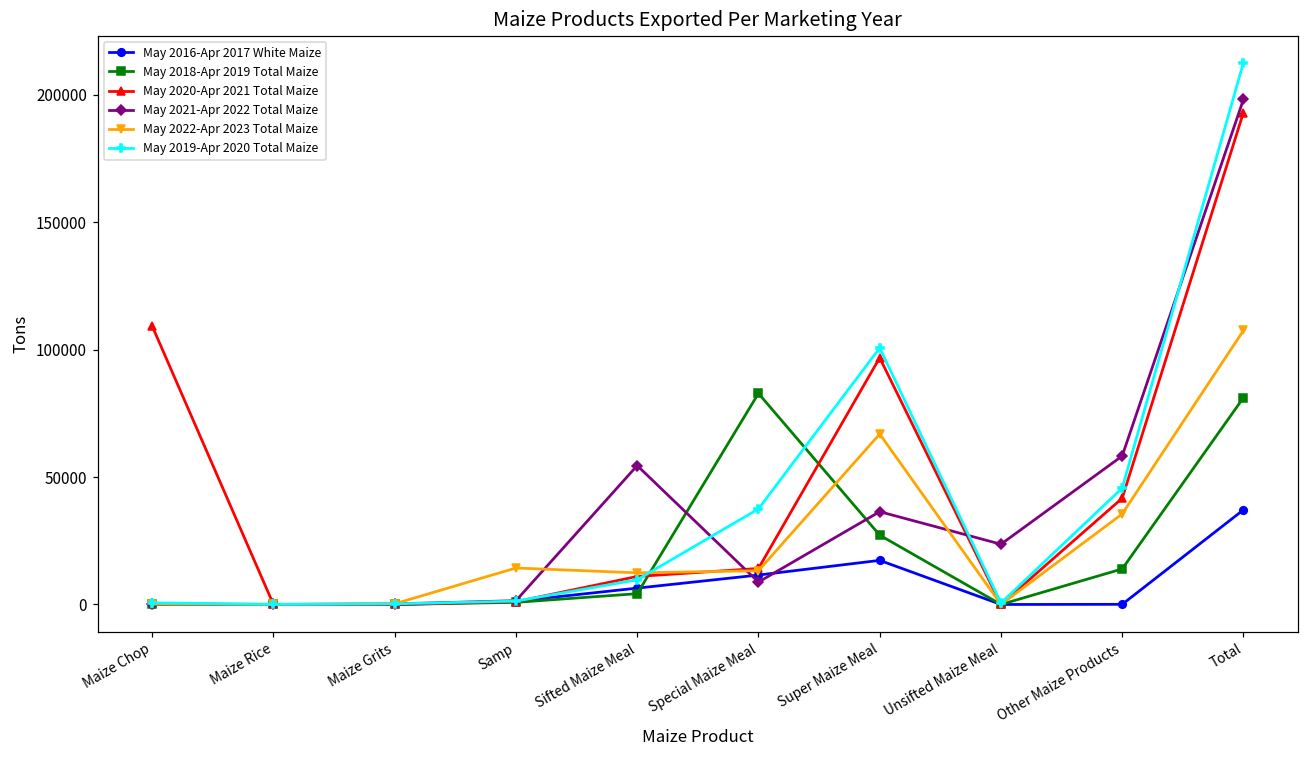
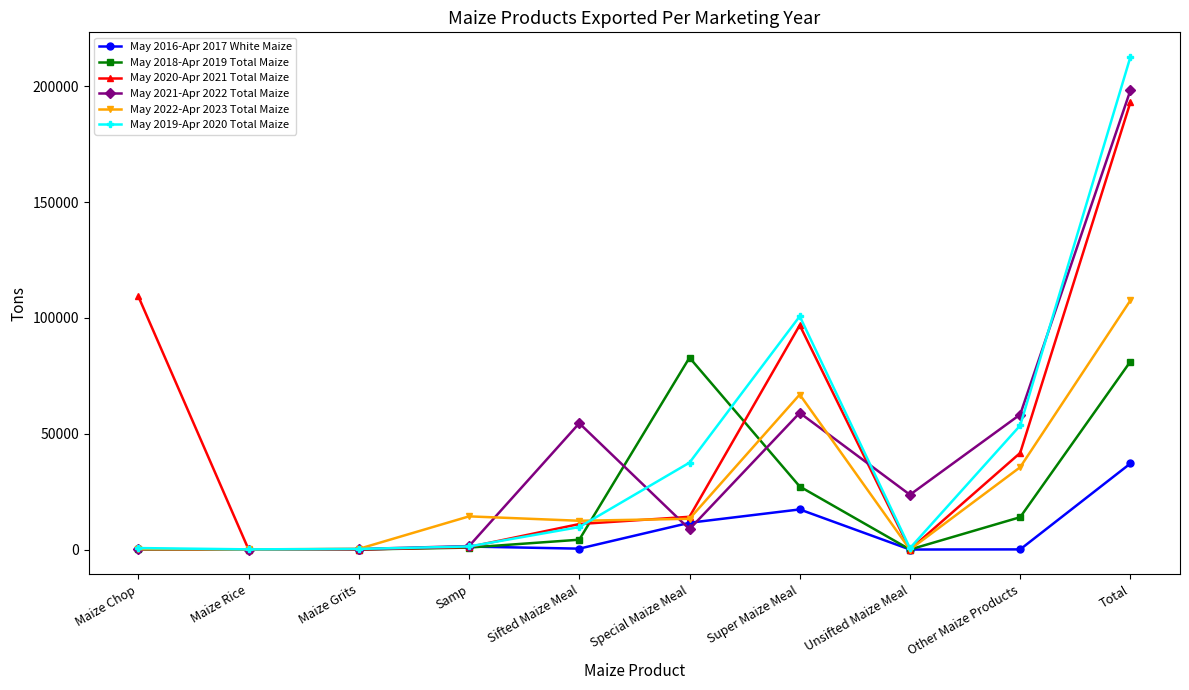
  {
    "May 2016-Apr 2017 White Maize": {
-     "Sifted Maize Meal": 6000,
+     "Sifted Maize Meal": 0,
      "Special Maize Meal": 12000,
      "Super Maize Meal": 17000,
      "Other Maize Products": 0,
      "Total": 37000
    },
    "May 2018-Apr 2019 Total Maize": {
      "Sifted Maize Meal": 4000,
      "Special Maize Meal": 83000,
      "Super Maize Meal": 27000,
      "Other Maize Products": 14000,
      "Total": 81000
    },
    "May 2020-Apr 2021 Total Maize": {
      "Maize Chop": 109000,
      "Sifted Maize Meal": 11000,
      "Super Maize Meal": 97000,
      "Other Maize Products": 42000,
      "Total": 193000
    },
    "May 2021-Apr 2022 Total Maize": {
      "Sifted Maize Meal": 55000,
      "Special Maize Meal": 9000,
-     "Super Maize Meal": 36000,
+     "Super Maize Meal": 59000,
      "Unsifted Maize Meal": 24000,
      "Other Maize Products": 58000,
      "Total": 198000
    },
    "May 2022-Apr 2023 Total Maize": {
      "Samp": 14000,
      "Sifted Maize Meal": 12000,
      "Super Maize Meal": 67000,
      "Other Maize Products": 36000,
      "Total": 108000
    },
    "May 2019-Apr 2020 Total Maize": {
      "Sifted Maize Meal": 10000,
      "Special Maize Meal": 38000,
      "Super Maize Meal": 101000,
-     "Other Maize Products": 46000,
+     "Other Maize Products": 54000,
      "Total": 213000
    }
  }
